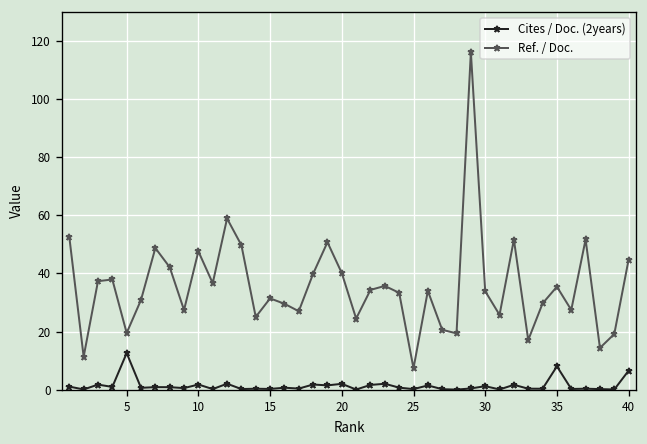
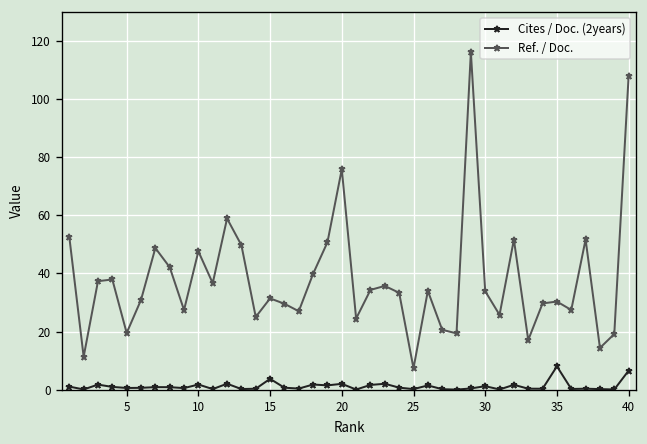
  {
    "Cites / Doc. (2years)": {
-     "5": 13,
+     "5": 1,
      "10": 2,
-     "15": 0,
+     "15": 4,
      "20": 2,
      "25": 0,
      "30": 1,
      "35": 8,
      "40": 7
    },
    "Ref. / Doc.": {
      "5": 20,
      "10": 48,
      "15": 31,
-     "20": 40,
+     "20": 76,
      "25": 7,
      "30": 34,
-     "35": 35,
-     "40": 45
+     "35": 30,
+     "40": 108
    }
  }
